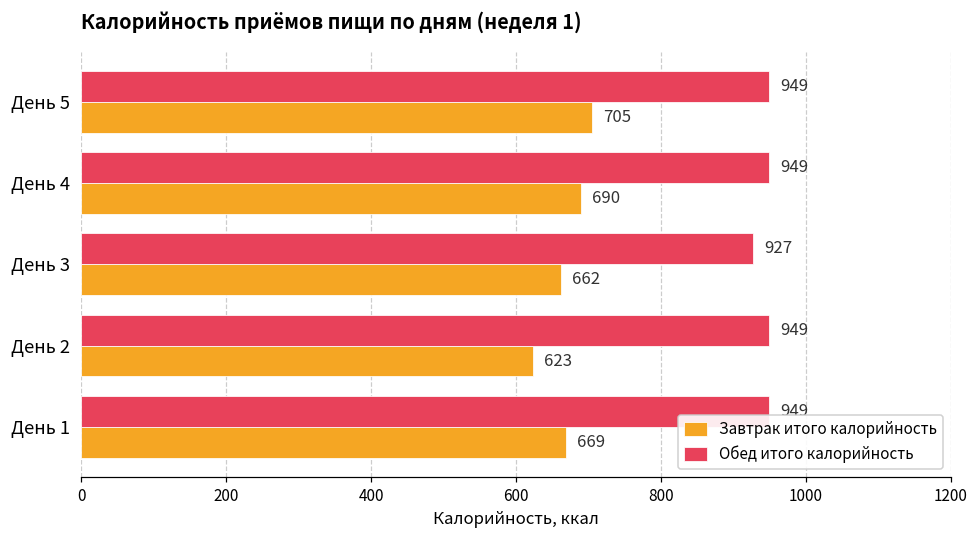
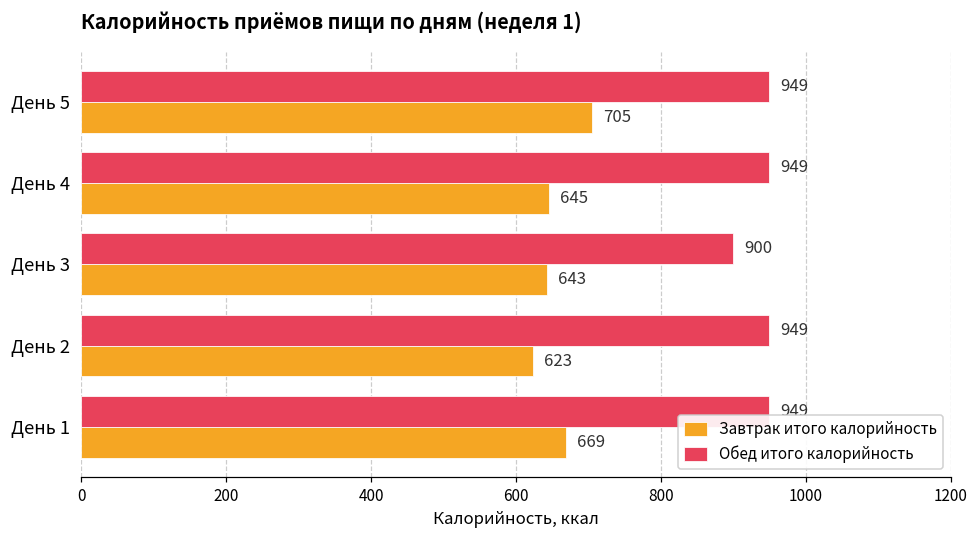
  {
    "Завтрак итого калорийность": {
      "День 5": 705,
-     "День 4": 690,
-     "День 3": 662,
+     "День 4": 645,
+     "День 3": 643,
      "День 2": 623,
      "День 1": 669
    },
    "Обед итого калорийность": {
      "День 5": 949,
      "День 4": 949,
-     "День 3": 927,
+     "День 3": 900,
      "День 2": 949
    }
  }
